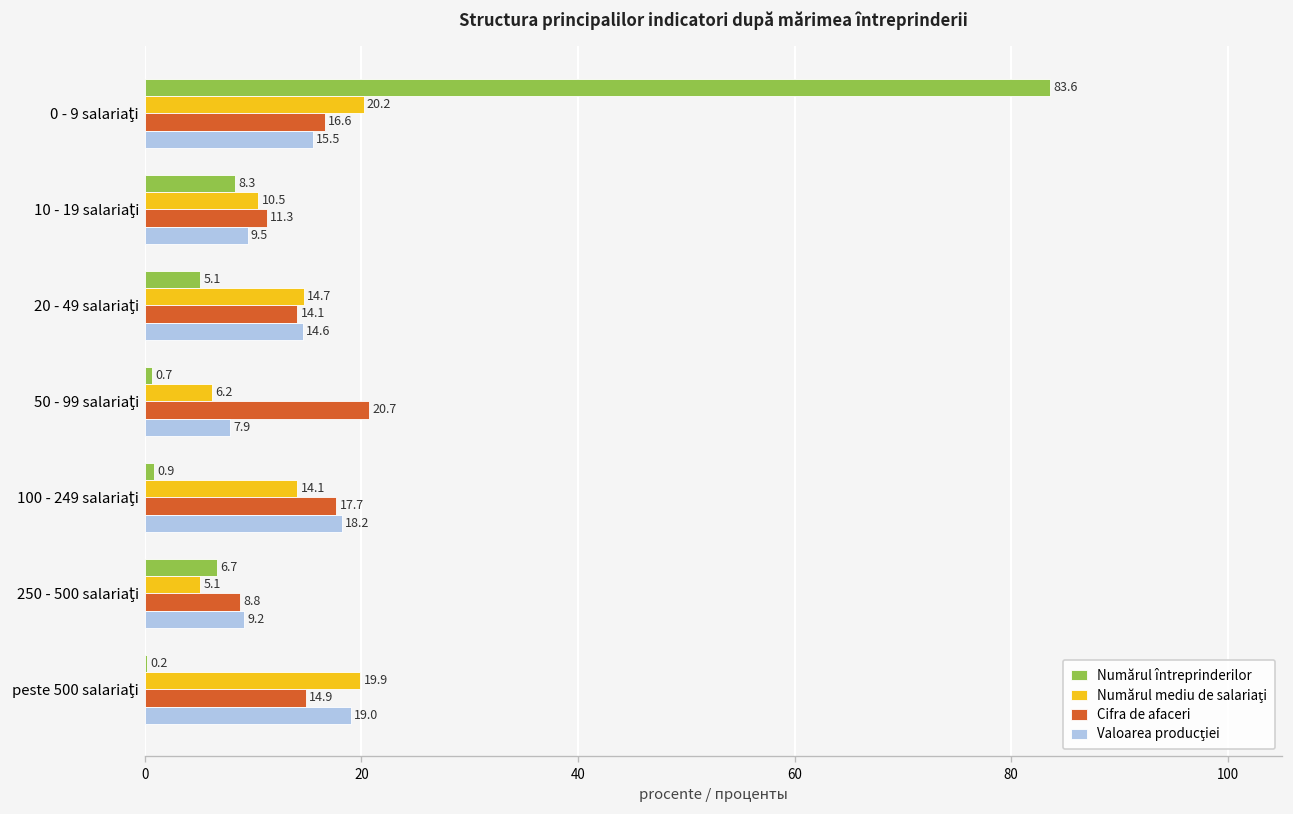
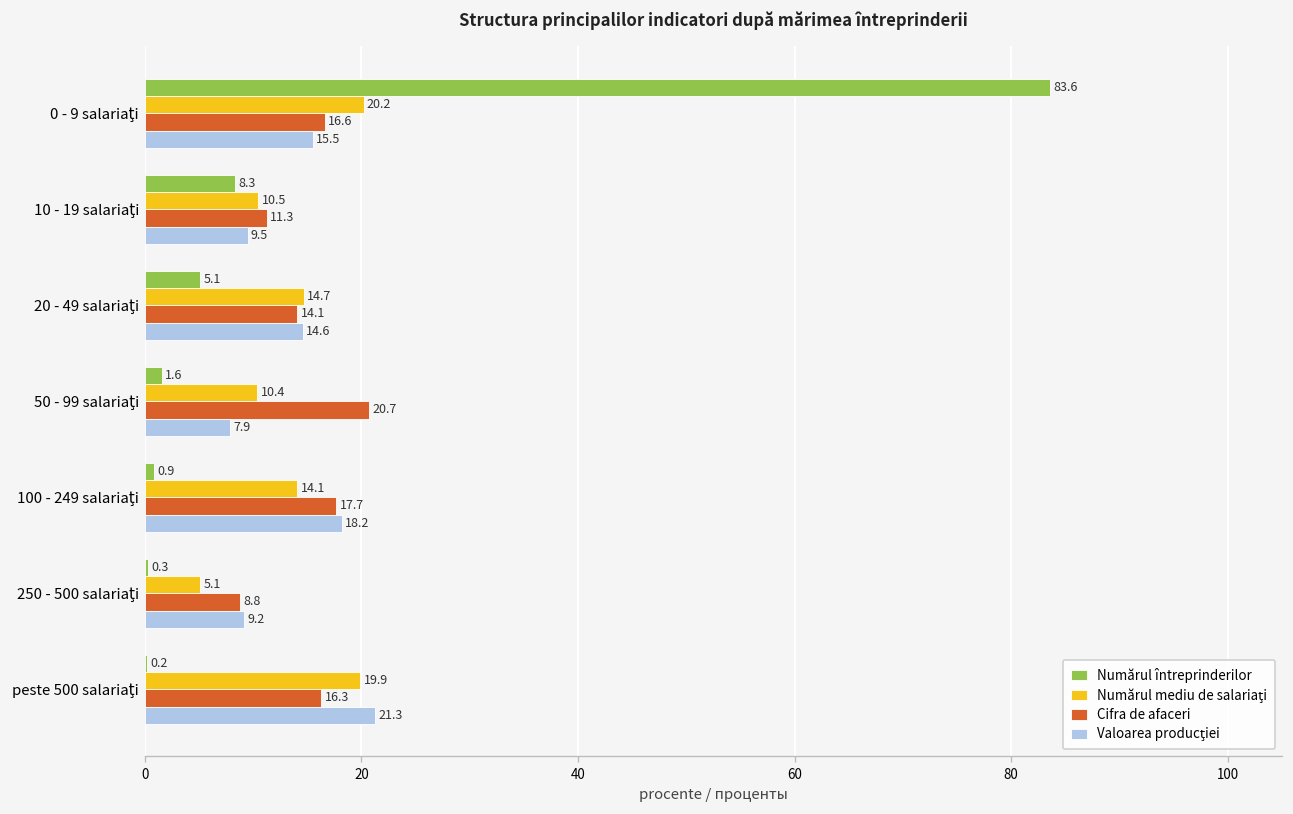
  {
    "Numărul întreprinderilor": {
      "0 - 9 salariaţi": 83.6,
      "10 - 19 salariaţi": 8.3,
      "20 - 49 salariaţi": 5.1,
-     "50 - 99 salariaţi": 0.7,
+     "50 - 99 salariaţi": 1.6,
      "100 - 249 salariaţi": 0.9,
-     "250 - 500 salariaţi": 6.7,
+     "250 - 500 salariaţi": 0.3,
      "peste 500 salariaţi": 0.2
    },
    "Numărul mediu de salariaţi": {
      "0 - 9 salariaţi": 20.2,
      "10 - 19 salariaţi": 10.5,
      "20 - 49 salariaţi": 14.7,
-     "50 - 99 salariaţi": 6.2,
+     "50 - 99 salariaţi": 10.4,
      "100 - 249 salariaţi": 14.1,
      "250 - 500 salariaţi": 5.1,
      "peste 500 salariaţi": 19.9
    },
    "Cifra de afaceri": {
      "0 - 9 salariaţi": 16.6,
      "10 - 19 salariaţi": 11.3,
      "20 - 49 salariaţi": 14.1,
      "50 - 99 salariaţi": 20.7,
      "100 - 249 salariaţi": 17.7,
      "250 - 500 salariaţi": 8.8,
-     "peste 500 salariaţi": 14.9
+     "peste 500 salariaţi": 16.3
    },
    "Valoarea producţiei": {
      "0 - 9 salariaţi": 15.5,
      "10 - 19 salariaţi": 9.5,
      "20 - 49 salariaţi": 14.6,
      "50 - 99 salariaţi": 7.9,
      "100 - 249 salariaţi": 18.2,
      "250 - 500 salariaţi": 9.2,
-     "peste 500 salariaţi": 19.0
+     "peste 500 salariaţi": 21.3
    }
  }
